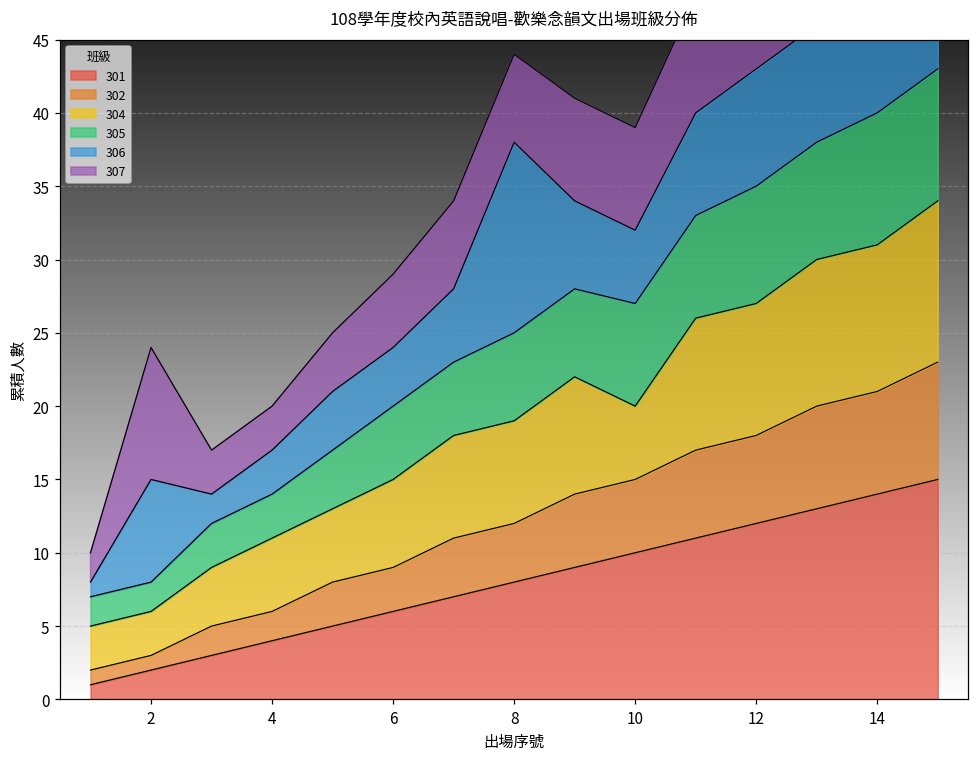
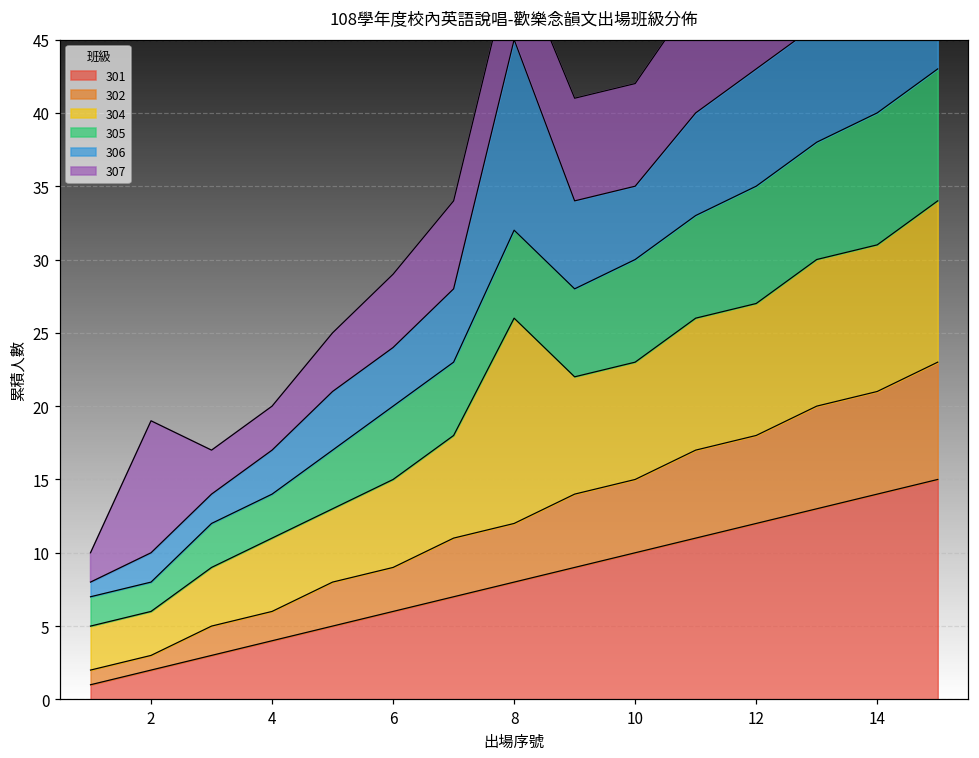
  {
    "304": {
      "2": 3,
      "4": 5,
      "6": 6,
-     "8": 7,
-     "10": 5,
+     "8": 14,
+     "10": 8,
      "12": 9,
      "14": 10
    },
    "305": {
      "2": 2,
      "4": 3,
      "6": 5,
      "8": 6,
      "10": 7,
      "12": 8,
      "14": 9
    },
    "306": {
-     "2": 7,
+     "2": 2,
      "4": 3,
      "6": 4,
      "8": 13,
      "10": 5,
      "12": 8
    },
    "307": {
      "2": 9,
      "4": 3,
      "6": 5,
      "10": 7
    }
  }
